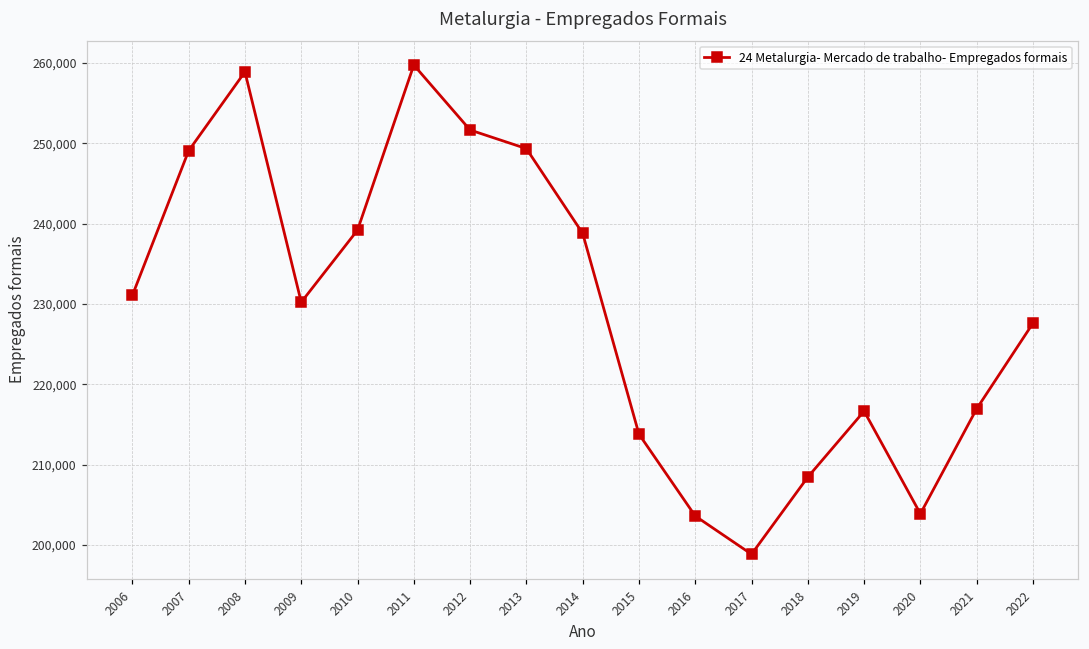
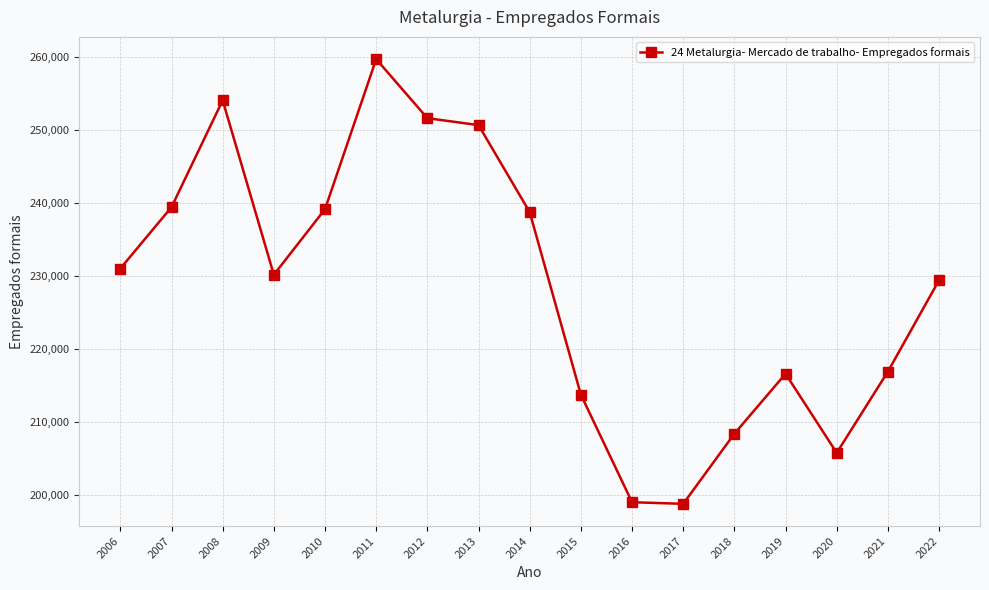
  {
    "2006": "231,000",
-   "2007": "249,000",
-   "2008": "259,000",
+   "2007": "239,000",
+   "2008": "254,000",
    "2009": "230,000",
    "2010": "239,000",
    "2011": "260,000",
    "2012": "252,000",
-   "2013": "249,000",
+   "2013": "251,000",
    "2014": "239,000",
    "2015": "214,000",
-   "2016": "204,000",
+   "2016": "199,000",
    "2017": "199,000",
    "2018": "208,000",
    "2019": "217,000",
-   "2020": "204,000",
+   "2020": "206,000",
    "2021": "217,000",
-   "2022": "228,000"
+   "2022": "229,000"
  }
